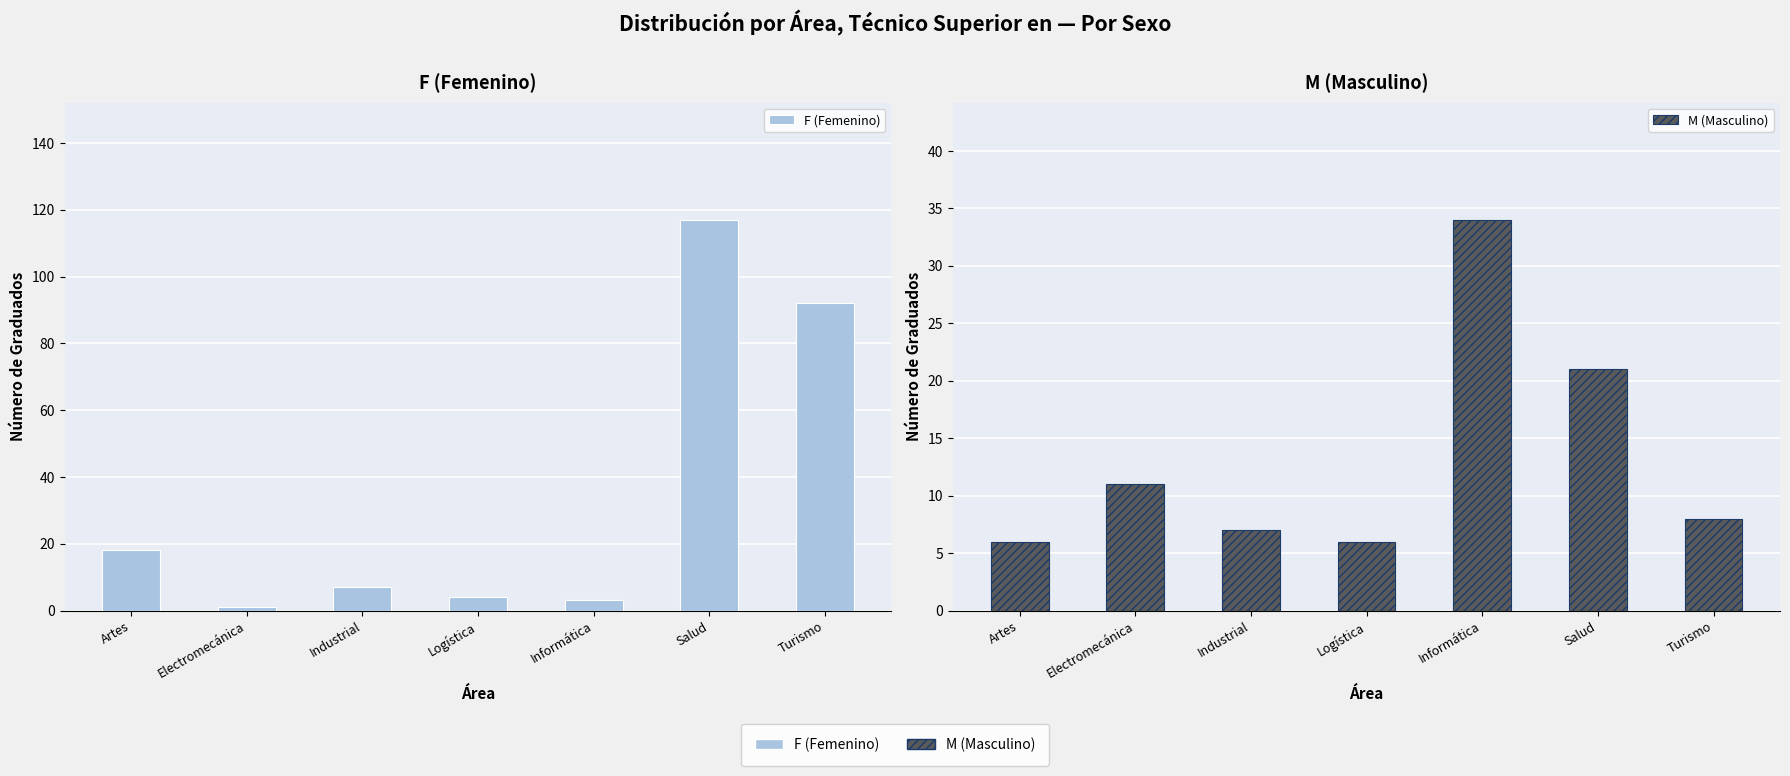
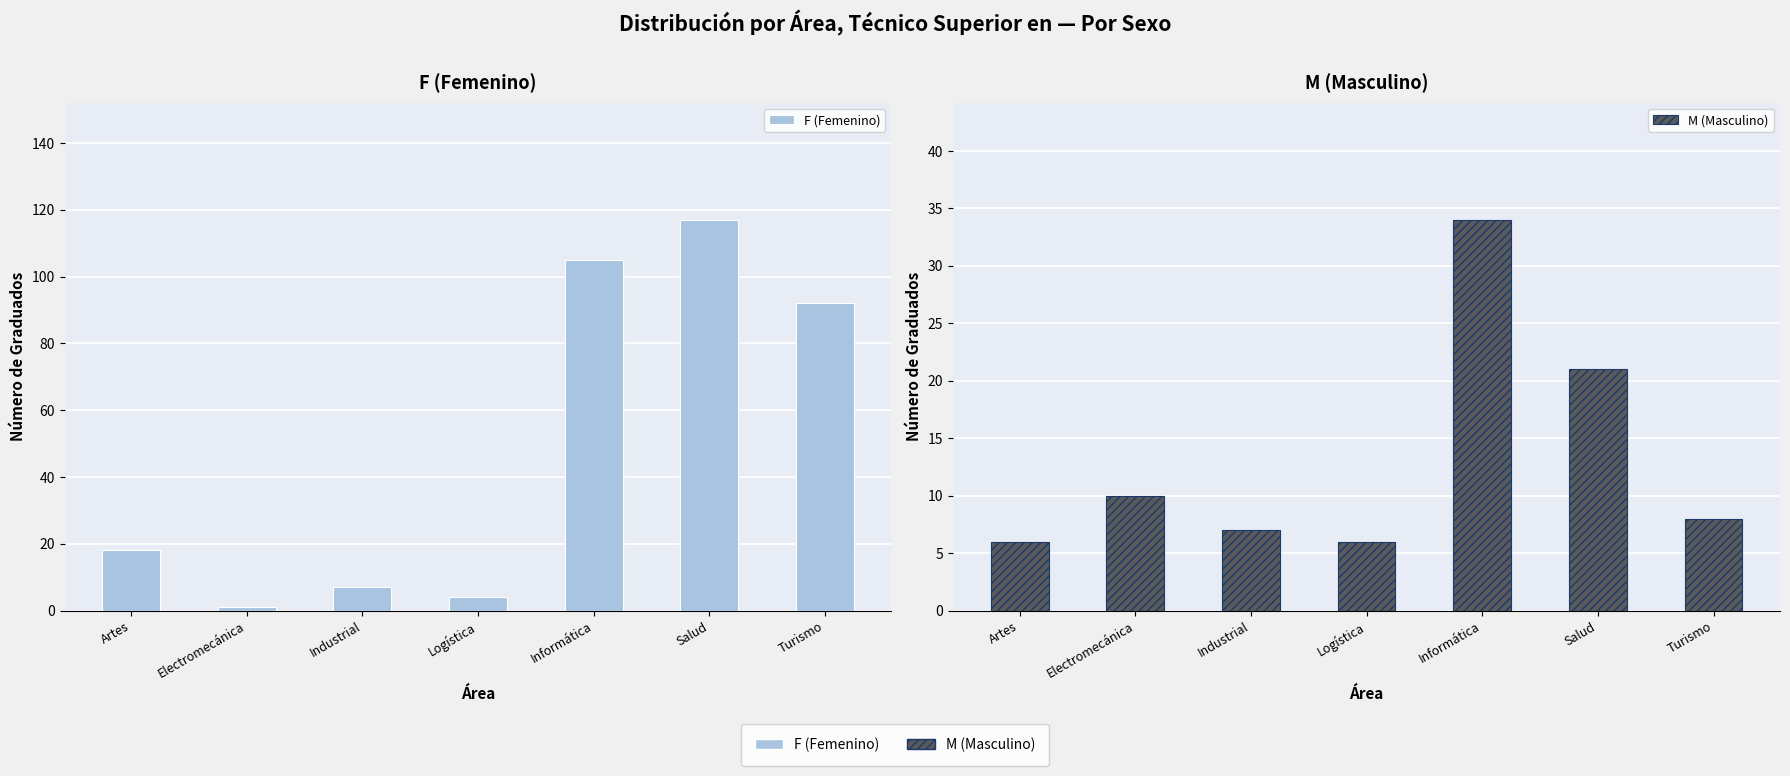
  {
    "F (Femenino)": {
      "Artes": 18,
      "Electromecánica": 1,
      "Industrial": 7,
      "Logística": 4,
-     "Informática": 3,
+     "Informática": 105,
      "Salud": 117,
      "Turismo": 92
    },
    "M (Masculino)": {
      "Artes": 6,
-     "Electromecánica": 11,
+     "Electromecánica": 10,
      "Industrial": 7,
      "Logística": 6,
      "Informática": 34,
      "Salud": 21,
      "Turismo": 8
    }
  }
